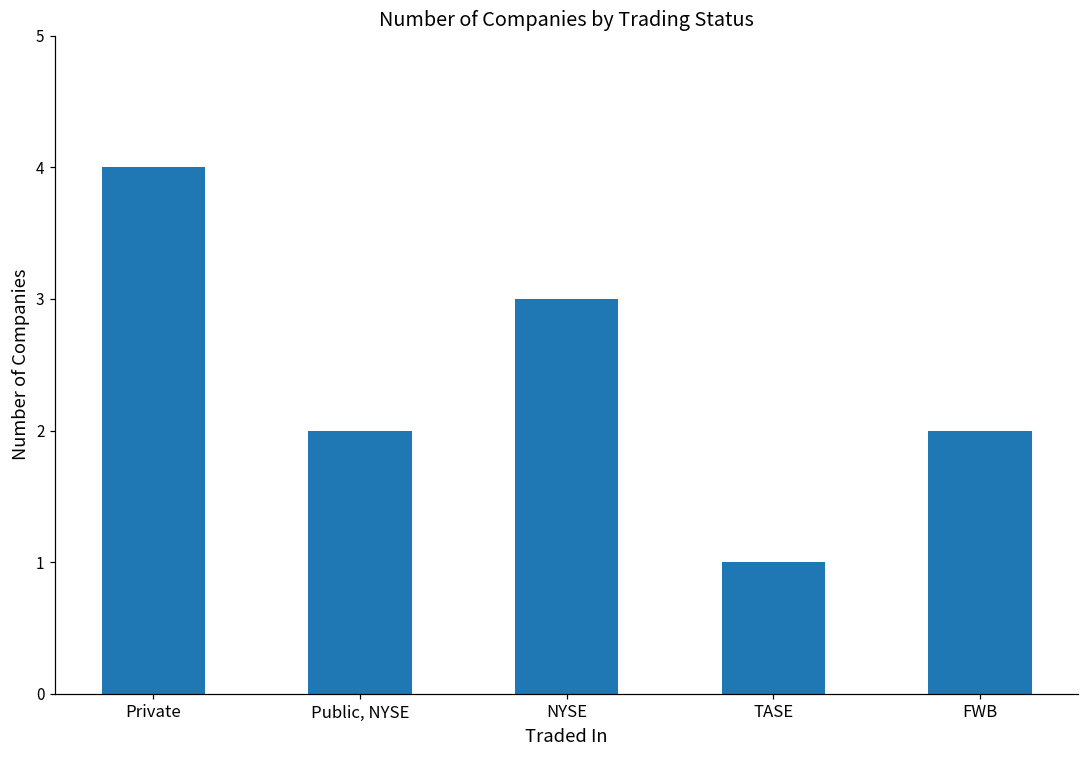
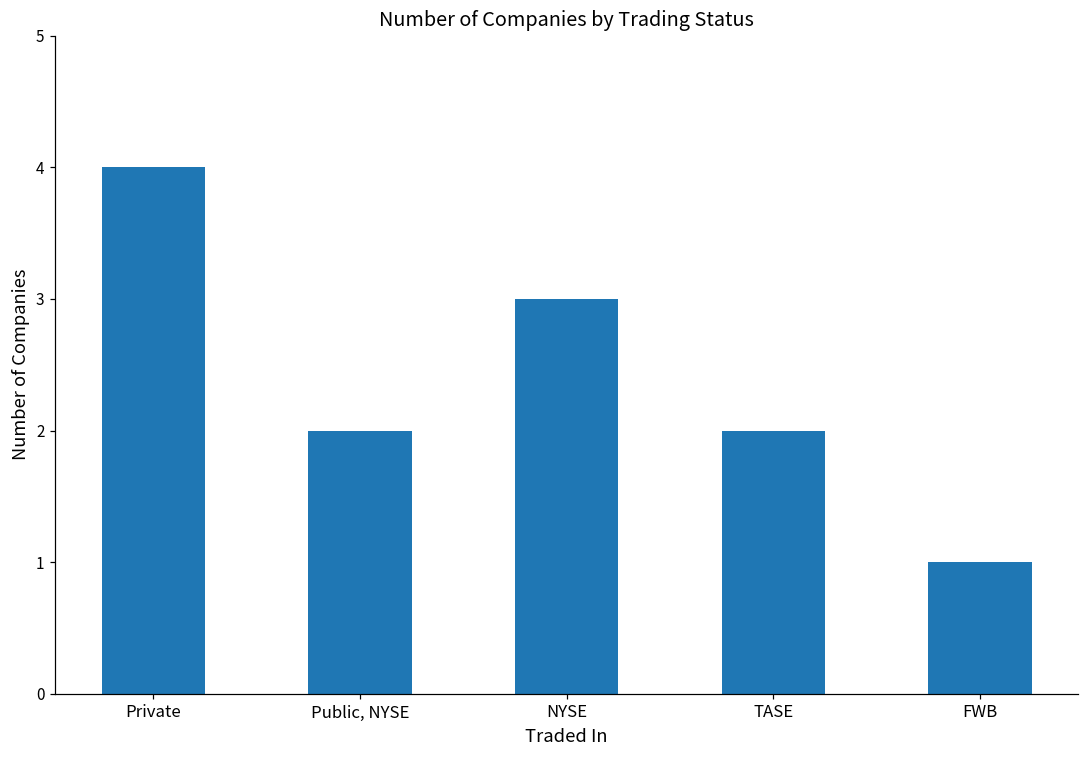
  {
    "Private": 4,
    "Public, NYSE": 2,
    "NYSE": 3,
-   "TASE": 1,
-   "FWB": 2
+   "TASE": 2,
+   "FWB": 1
  }
